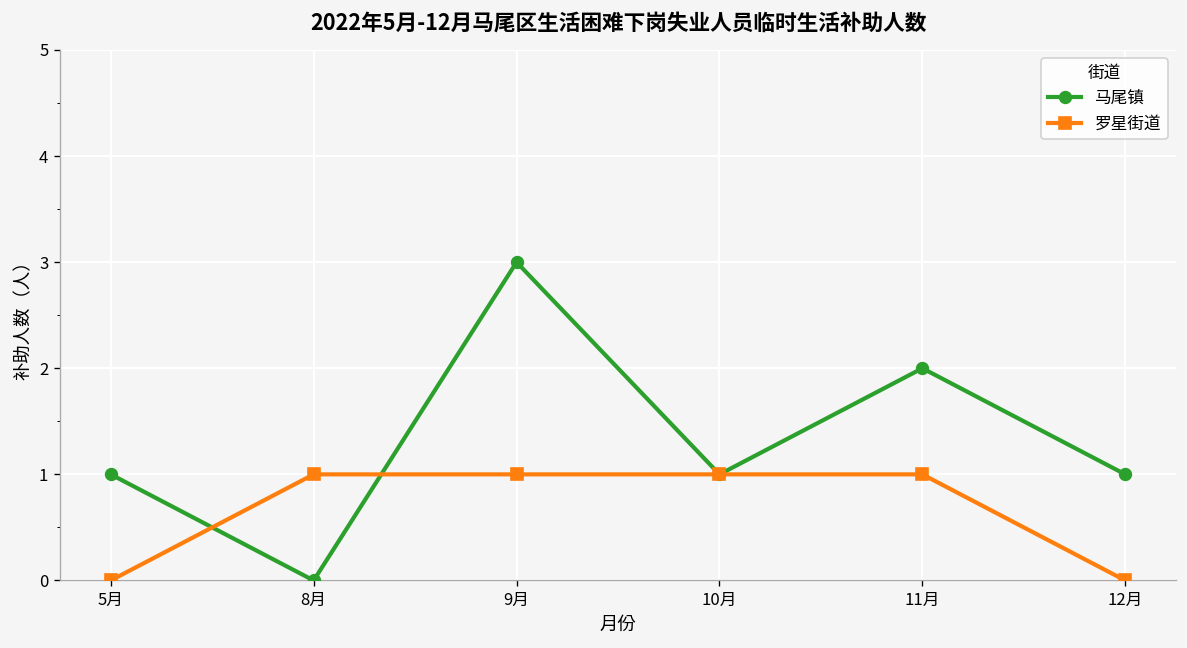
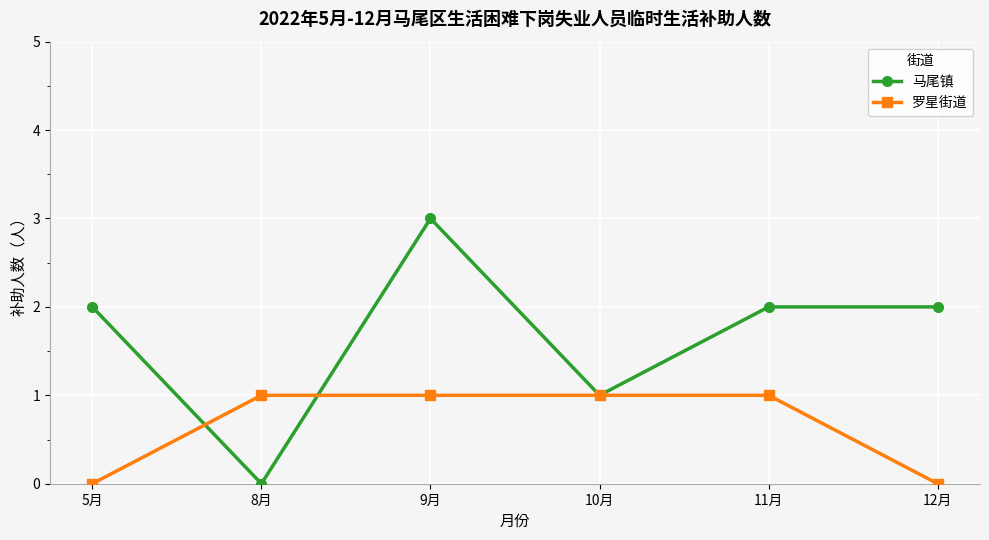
  {
    "马尾镇": {
-     "5月": 1,
+     "5月": 2,
      "8月": 0,
      "9月": 3,
      "11月": 2,
-     "12月": 1
+     "12月": 2
    },
    "罗星街道": {
      "5月": 0,
      "8月": 1,
      "9月": 1,
      "11月": 1,
      "12月": 0
    }
  }
